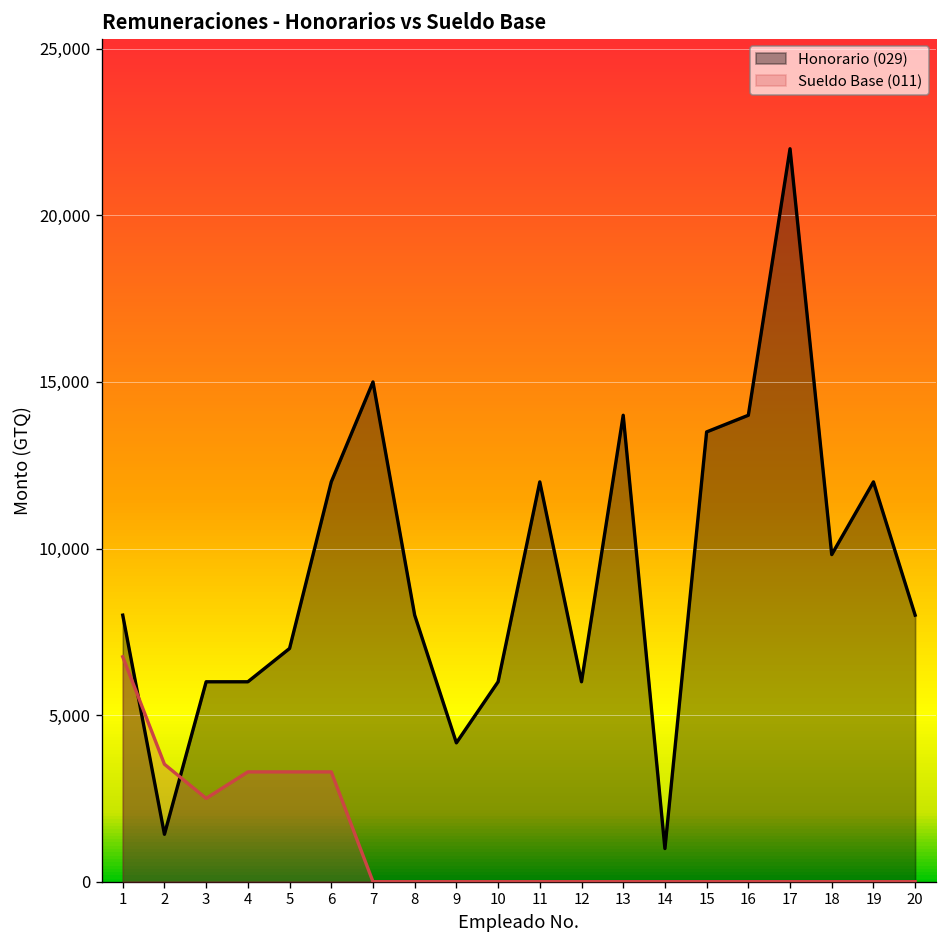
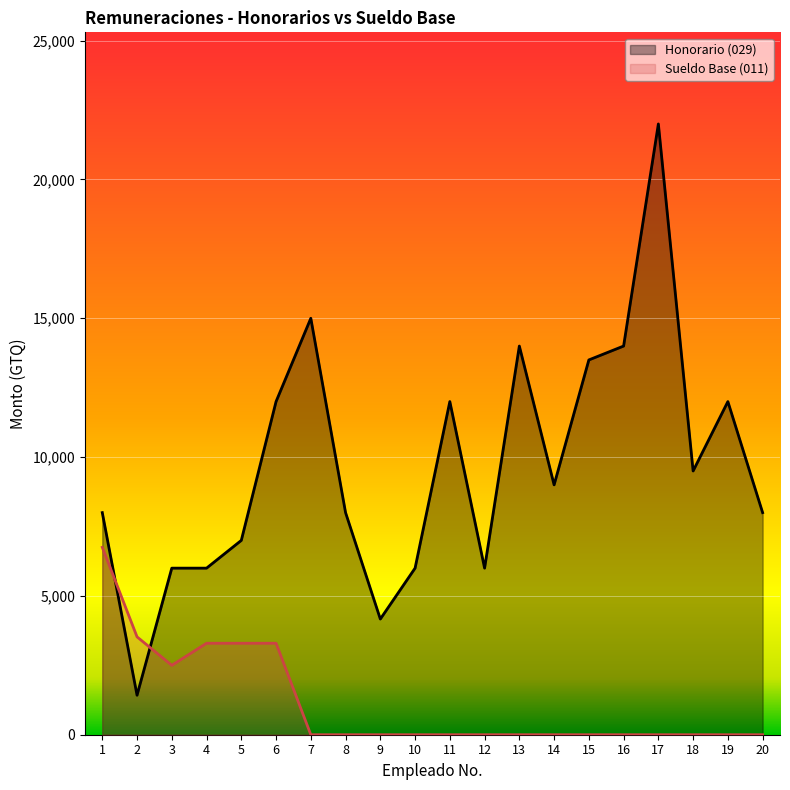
  {
    "Honorario (029)": {
      "1": "8,000",
      "2": "1,400",
      "3": "6,000",
      "4": "6,000",
      "5": "7,000",
      "6": "12,000",
      "7": "15,000",
      "8": "8,000",
      "9": "4,200",
      "10": "6,000",
      "11": "12,000",
      "12": "6,000",
      "13": "14,000",
-     "14": "1,000",
+     "14": "9,000",
      "15": "13,500",
      "16": "14,000",
      "17": "22,000",
-     "18": "9,800",
+     "18": "9,500",
      "19": "12,000",
      "20": "8,000"
    },
    "Sueldo Base (011)": {
      "1": "6,800",
      "2": "3,500",
      "3": "2,500",
      "4": "3,300",
      "5": "3,300",
      "6": "3,300",
      "7": "0",
      "8": "0",
      "9": "0",
      "10": "0",
      "11": "0",
      "12": "0",
      "13": "0",
      "14": "0",
      "15": "0",
      "16": "0",
      "17": "0",
      "18": "0",
      "19": "0",
      "20": "0"
    }
  }
